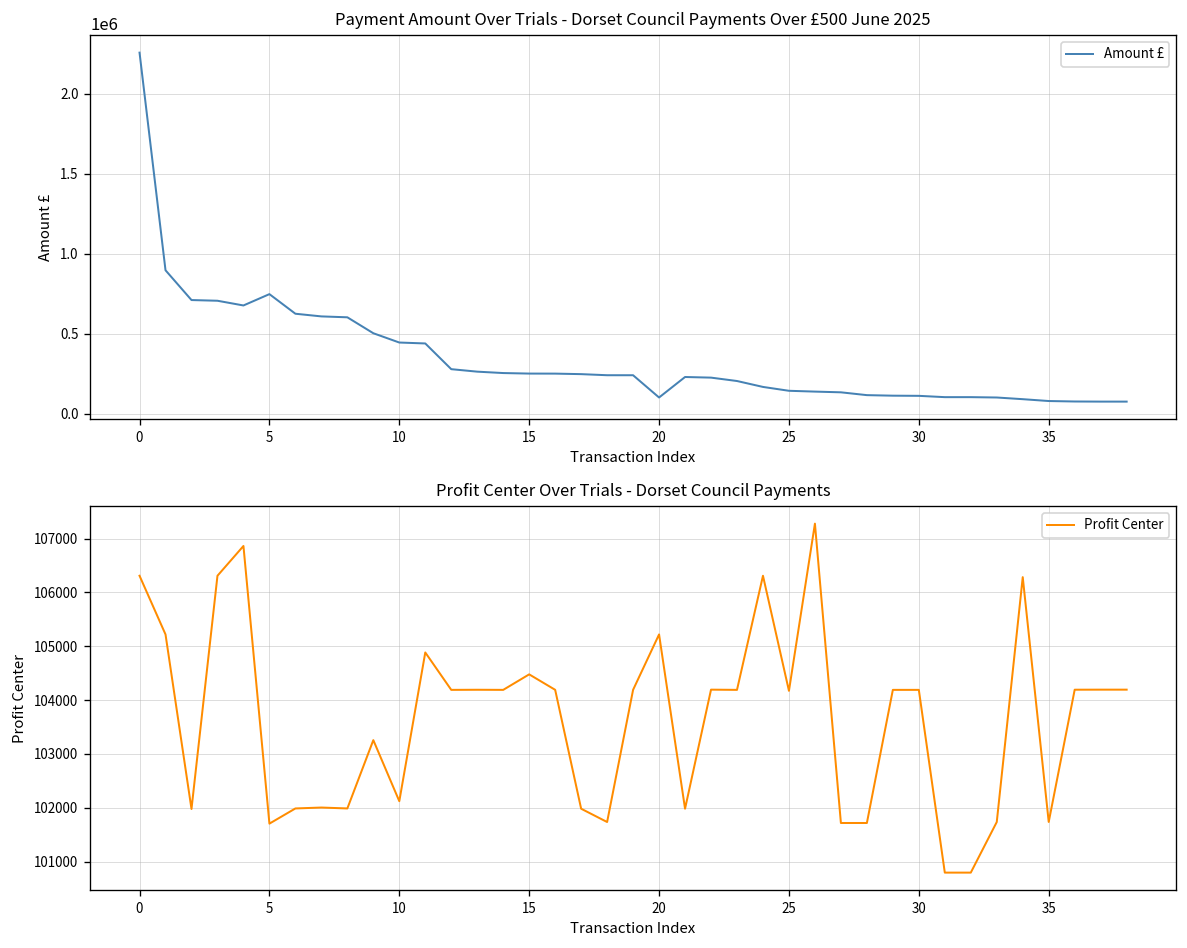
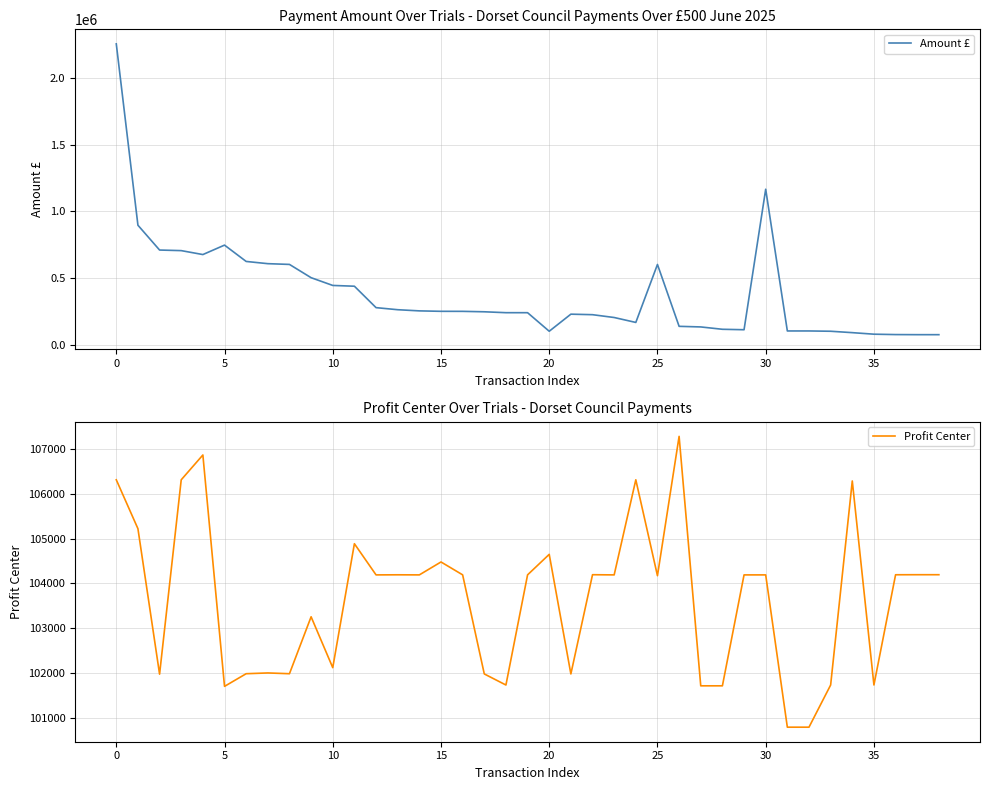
  {
    "Payment Amount Over Trials - Dorset Council Payments Over £500 June 2025": {
      "0": 2260000,
      "5": 750000,
      "10": 440000,
      "15": 250000,
      "20": 100000,
-     "25": 140000,
-     "30": 110000,
+     "25": 600000,
+     "30": 1170000,
      "35": 80000
    },
    "Profit Center Over Trials - Dorset Council Payments": {
      "0": 106300,
      "5": 101700,
      "10": 102100,
      "15": 104500,
-     "20": 105200,
+     "20": 104600,
      "25": 104200,
      "30": 104200,
      "35": 101700
    }
  }
